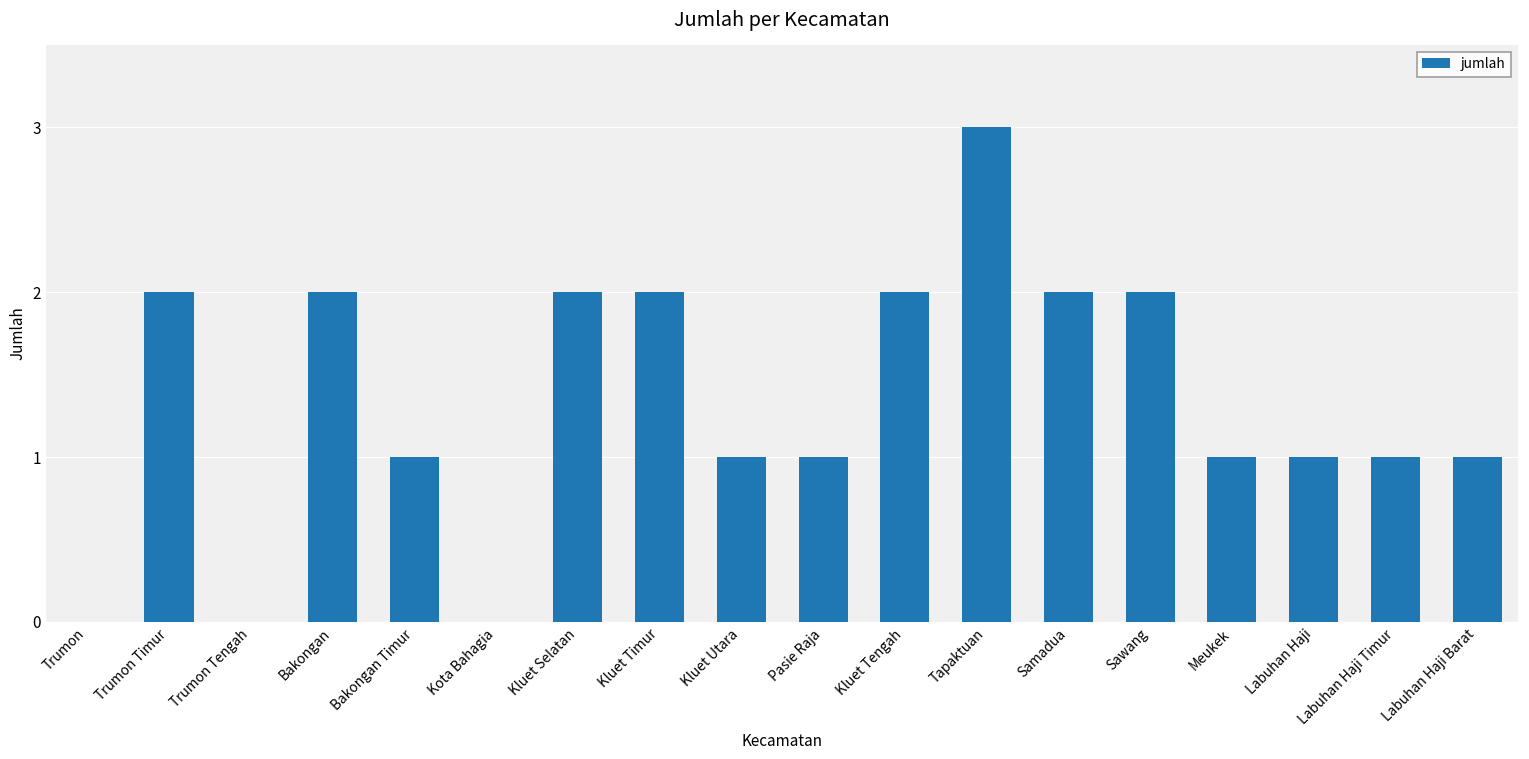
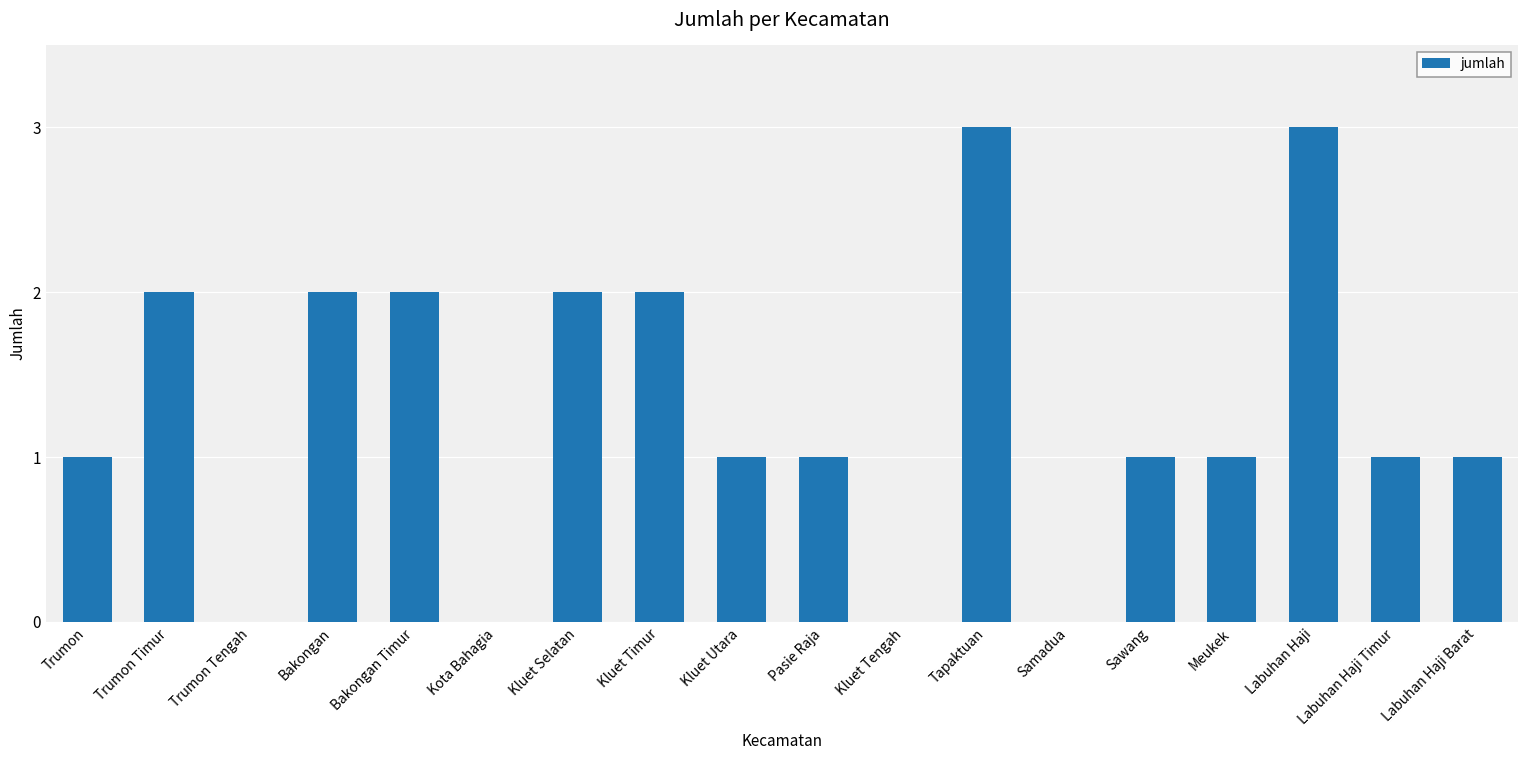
  {
-   "Trumon": 0,
+   "Trumon": 1,
    "Trumon Timur": 2,
    "Trumon Tengah": 0,
    "Bakongan": 2,
-   "Bakongan Timur": 1,
+   "Bakongan Timur": 2,
    "Kota Bahagia": 0,
    "Kluet Selatan": 2,
    "Kluet Timur": 2,
    "Kluet Utara": 1,
    "Pasie Raja": 1,
-   "Kluet Tengah": 2,
+   "Kluet Tengah": 0,
    "Tapaktuan": 3,
-   "Samadua": 2,
-   "Sawang": 2,
+   "Samadua": 0,
+   "Sawang": 1,
    "Meukek": 1,
-   "Labuhan Haji": 1,
+   "Labuhan Haji": 3,
    "Labuhan Haji Timur": 1,
    "Labuhan Haji Barat": 1
  }
